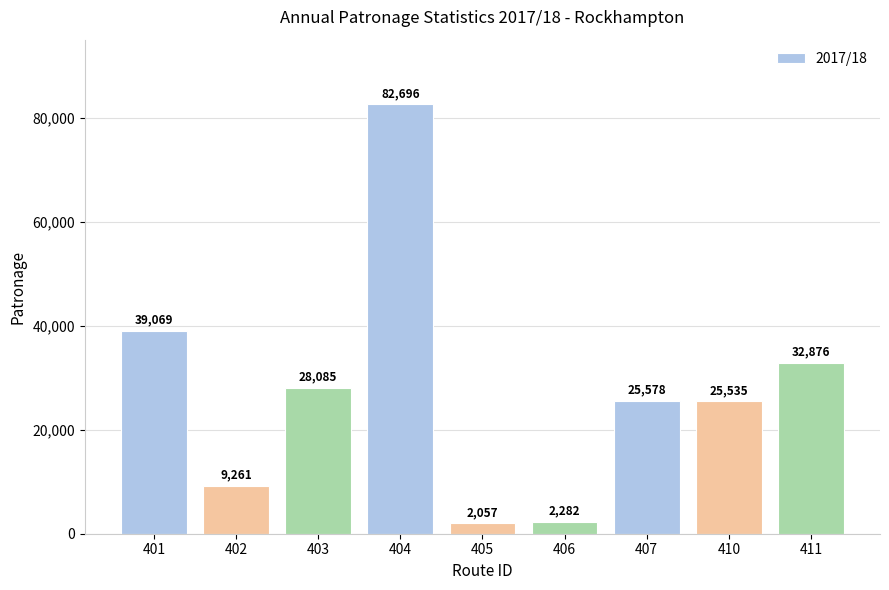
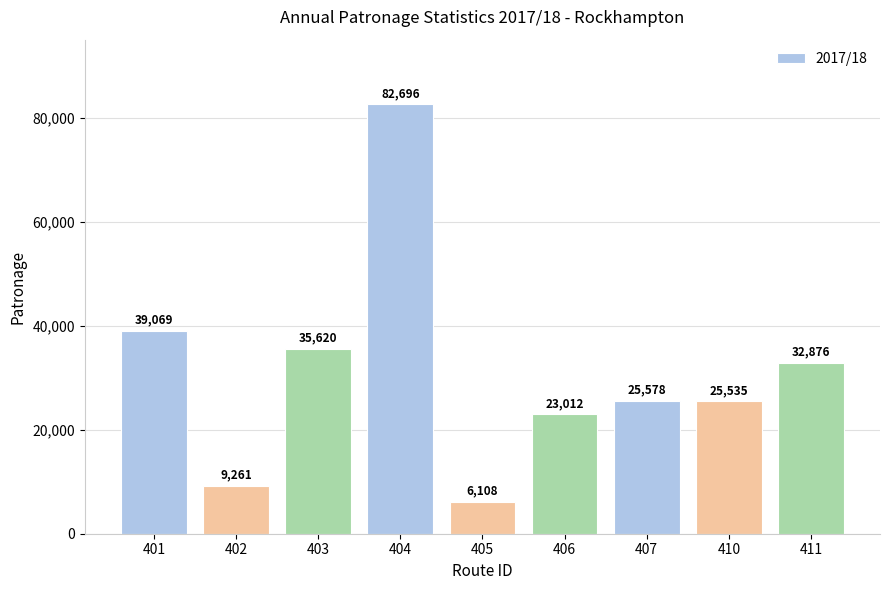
  {
    "401": "39,069",
    "402": "9,261",
-   "403": "28,085",
+   "403": "35,620",
    "404": "82,696",
-   "405": "2,057",
-   "406": "2,282",
+   "405": "6,108",
+   "406": "23,012",
    "407": "25,578",
    "410": "25,535",
    "411": "32,876"
  }
